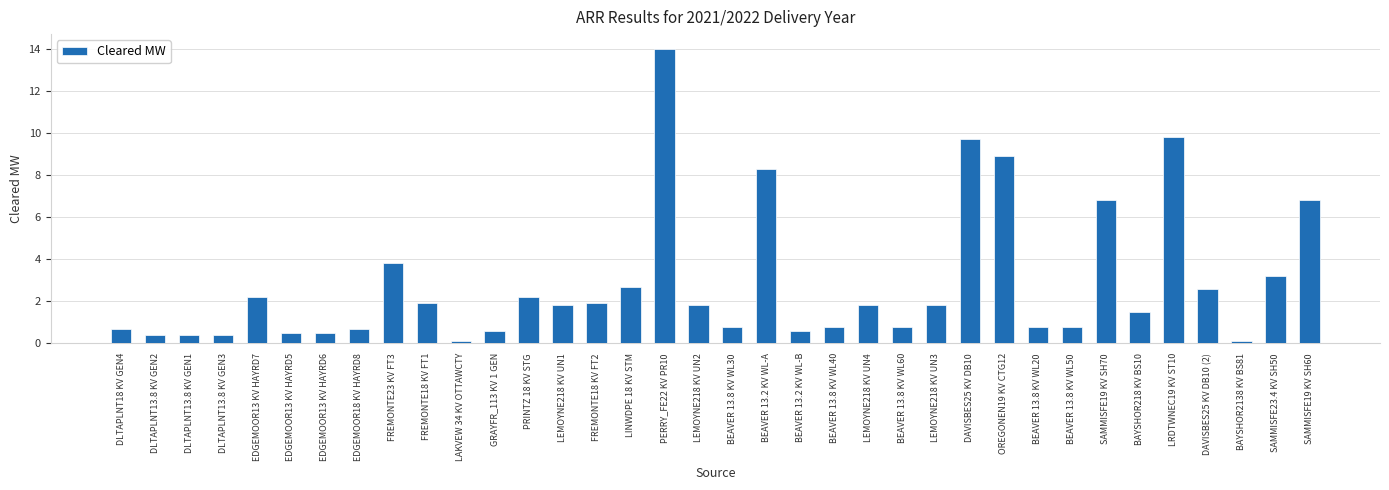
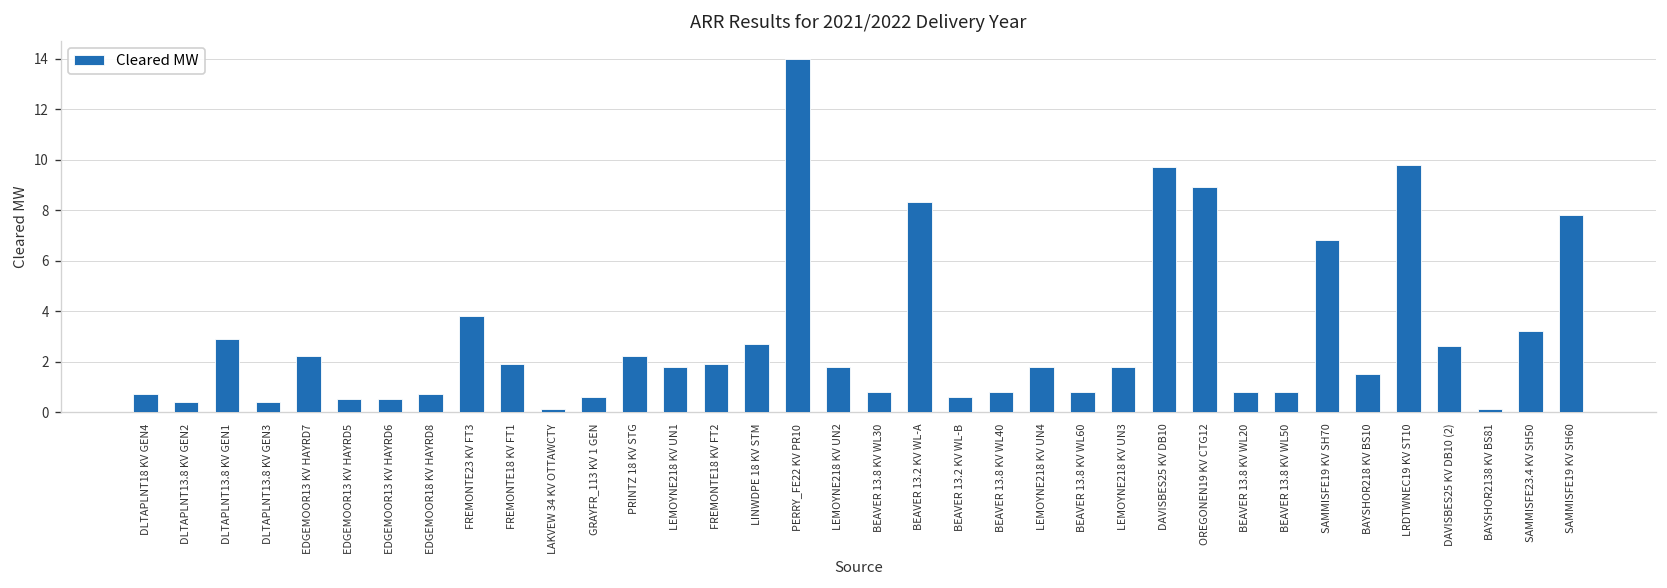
  {
    "DLTAPLNT18 KV GEN4": 0.7,
    "DLTAPLNT13.8 KV GEN2": 0.4,
-   "DLTAPLNT13.8 KV GEN1": 0.4,
+   "DLTAPLNT13.8 KV GEN1": 2.9,
    "DLTAPLNT13.8 KV GEN3": 0.4,
    "EDGEMOOR13 KV HAYRD7": 2.2,
    "EDGEMOOR13 KV HAYRD5": 0.5,
    "EDGEMOOR13 KV HAYRD6": 0.5,
    "EDGEMOOR18 KV HAYRD8": 0.7,
    "FREMONTE23 KV FT3": 3.8,
    "FREMONTE18 KV FT1": 1.9,
    "GRAYFR_113 KV 1 GEN": 0.6,
    "PRINTZ 18 KV STG": 2.2,
    "LEMOYNE218 KV UN1": 1.8,
    "FREMONTE18 KV FT2": 1.9,
    "LINWDPE 18 KV STM": 2.7,
    "PERRY_FE22 KV PR10": 14.0,
    "LEMOYNE218 KV UN2": 1.8,
    "BEAVER 13.8 KV WL30": 0.8,
    "BEAVER 13.2 KV WL-A": 8.3,
    "BEAVER 13.2 KV WL-B": 0.6,
    "BEAVER 13.8 KV WL40": 0.8,
    "LEMOYNE218 KV UN4": 1.8,
    "BEAVER 13.8 KV WL60": 0.8,
    "LEMOYNE218 KV UN3": 1.8,
    "DAVISBES25 KV DB10": 9.7,
    "OREGONEN19 KV CTG12": 8.9,
    "BEAVER 13.8 KV WL20": 0.8,
    "BEAVER 13.8 KV WL50": 0.8,
    "SAMMISFE19 KV SH70": 6.8,
    "BAYSHOR218 KV BS10": 1.5,
    "LRDTWNEC19 KV ST10": 9.8,
    "DAVISBES25 KV DB10 (2)": 2.6,
    "SAMMISFE23.4 KV SH50": 3.2,
-   "SAMMISFE19 KV SH60": 6.8
+   "SAMMISFE19 KV SH60": 7.8
  }
